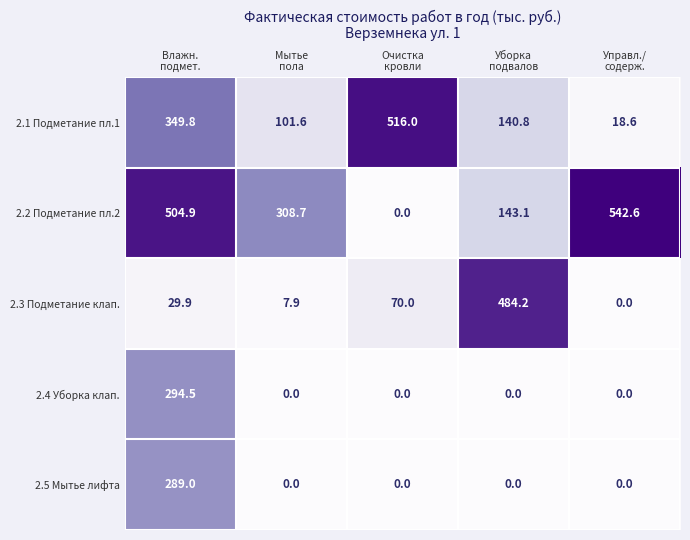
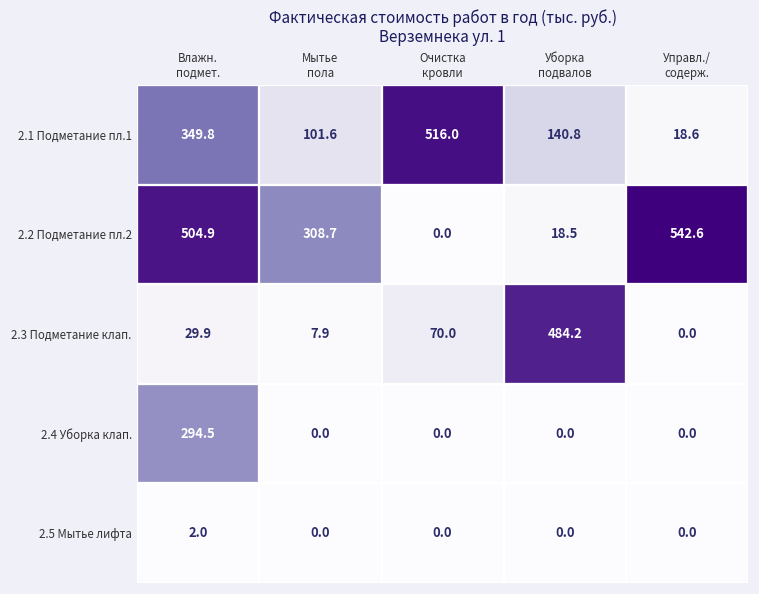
  {
    "2.1 Подметание пл.1": {
      "Влажн. подмет.": 349.8,
      "Мытье пола": 101.6,
      "Очистка кровли": 516.0,
      "Уборка подвалов": 140.8,
      "Управл./ содерж.": 18.6
    },
    "2.2 Подметание пл.2": {
      "Влажн. подмет.": 504.9,
      "Мытье пола": 308.7,
      "Очистка кровли": 0.0,
-     "Уборка подвалов": 143.1,
+     "Уборка подвалов": 18.5,
      "Управл./ содерж.": 542.6
    },
    "2.3 Подметание клап.": {
      "Влажн. подмет.": 29.9,
      "Мытье пола": 7.9,
      "Очистка кровли": 70.0,
      "Уборка подвалов": 484.2,
      "Управл./ содерж.": 0.0
    },
    "2.4 Уборка клап.": {
      "Влажн. подмет.": 294.5,
      "Мытье пола": 0.0,
      "Очистка кровли": 0.0,
      "Уборка подвалов": 0.0,
      "Управл./ содерж.": 0.0
    },
    "2.5 Мытье лифта": {
-     "Влажн. подмет.": 289.0,
+     "Влажн. подмет.": 2.0,
      "Мытье пола": 0.0,
      "Очистка кровли": 0.0,
      "Уборка подвалов": 0.0,
      "Управл./ содерж.": 0.0
    }
  }
